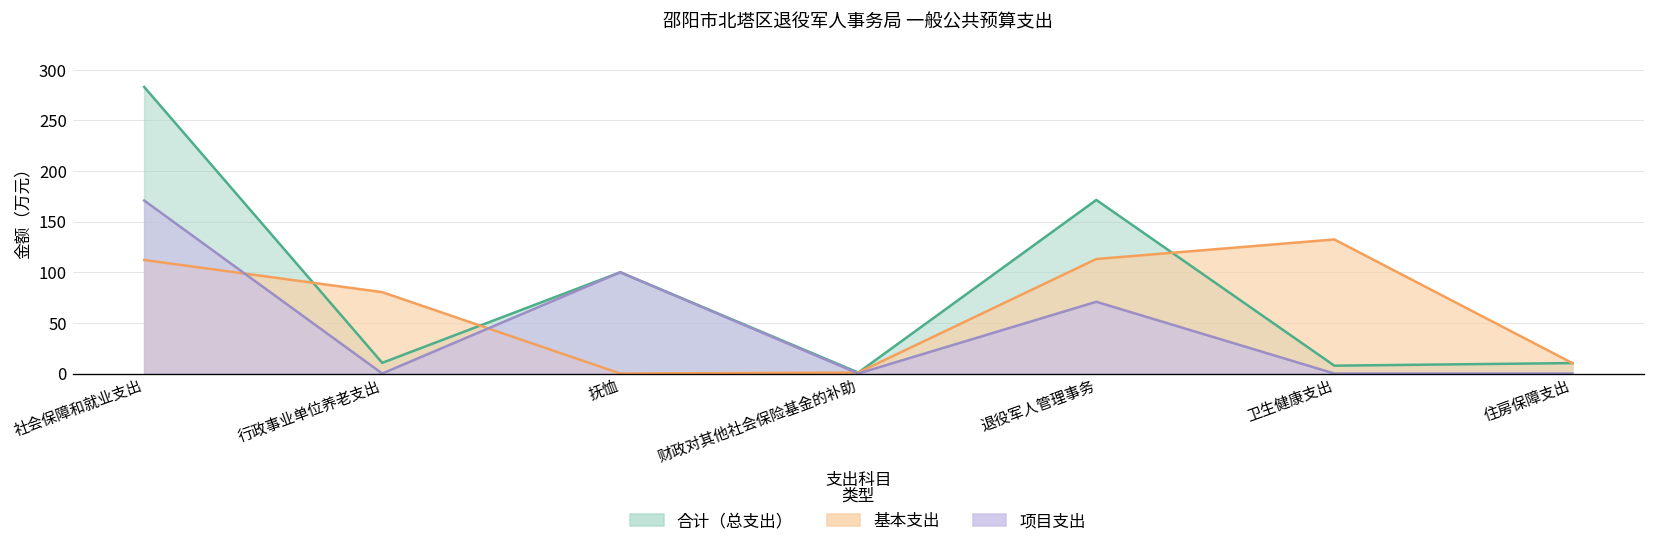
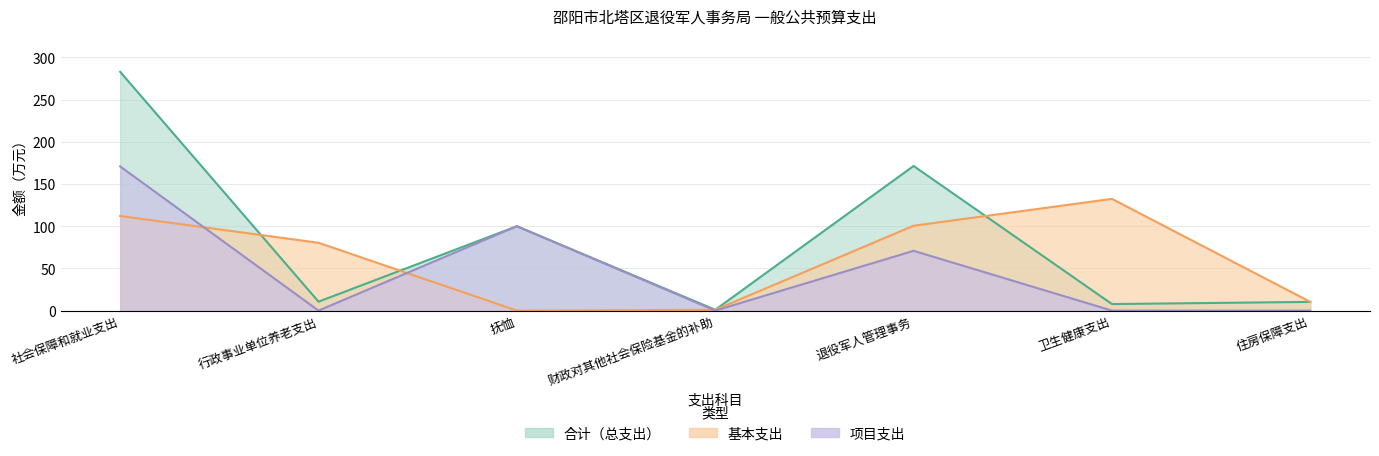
  {
    "基本支出": {
      "社会保障和就业支出": 110,
      "行政事业单位养老支出": 80,
      "抚恤": 0,
-     "退役军人管理事务": 110,
+     "退役军人管理事务": 100,
      "卫生健康支出": 130
    }
  }
